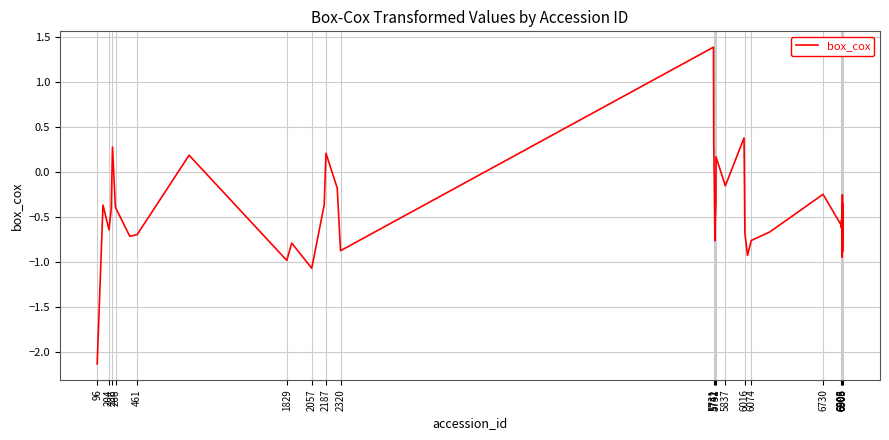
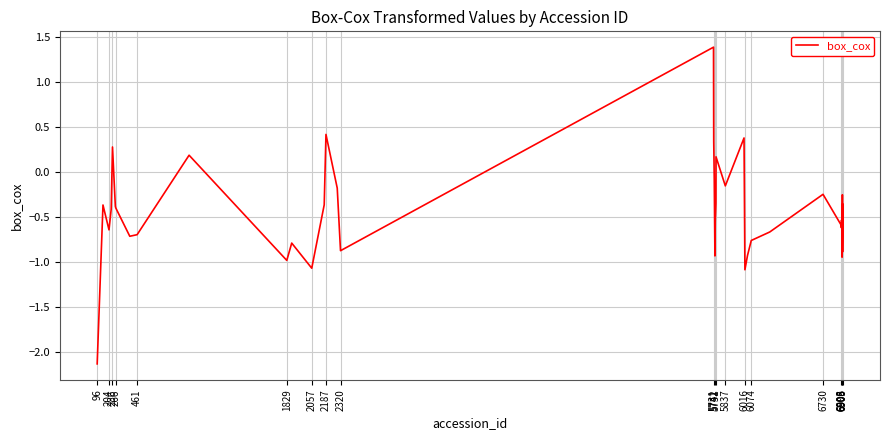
  {
    "96": -2.1,
    "204": -0.6,
    "236": 0.3,
    "266": -0.4,
    "461": -0.7,
    "1829": -1.0,
    "2057": -1.1,
-   "2187": 0.2,
+   "2187": 0.4,
    "2320": -0.9,
    "5731": 0.3,
-   "5742": -0.8,
+   "5742": -0.9,
    "5751": -0.3,
    "5837": -0.2,
-   "6016": -0.7,
+   "6016": -1.1,
    "6074": -0.8,
    "6730": -0.2,
    "6898": -0.6,
    "6903": -0.7,
    "6906": -0.7,
    "6909": -0.9
  }
